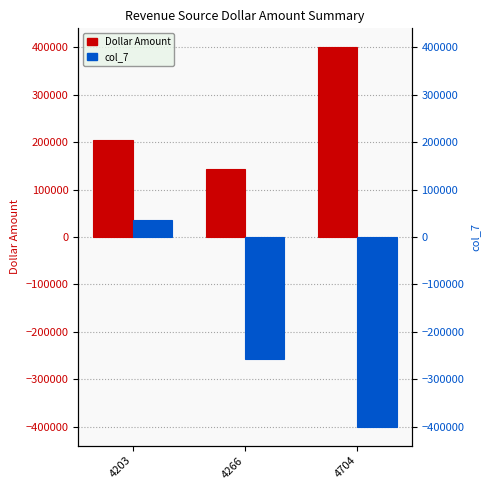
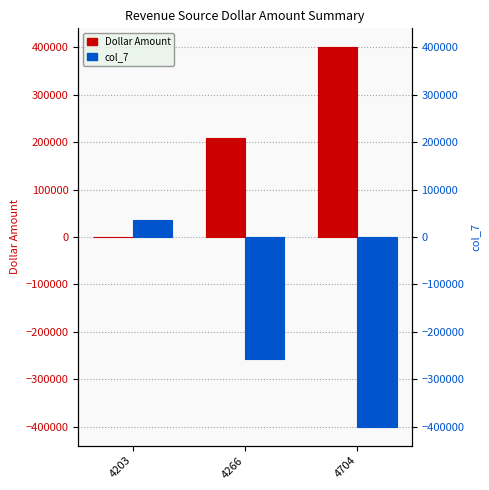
  {
    "Dollar Amount": {
-     "4203": 210000,
-     "4266": 140000,
+     "4203": 0,
+     "4266": 210000,
      "4704": 400000
    },
    "col_7": {
      "4203": 30000,
      "4266": -260000,
      "4704": -400000
    }
  }
